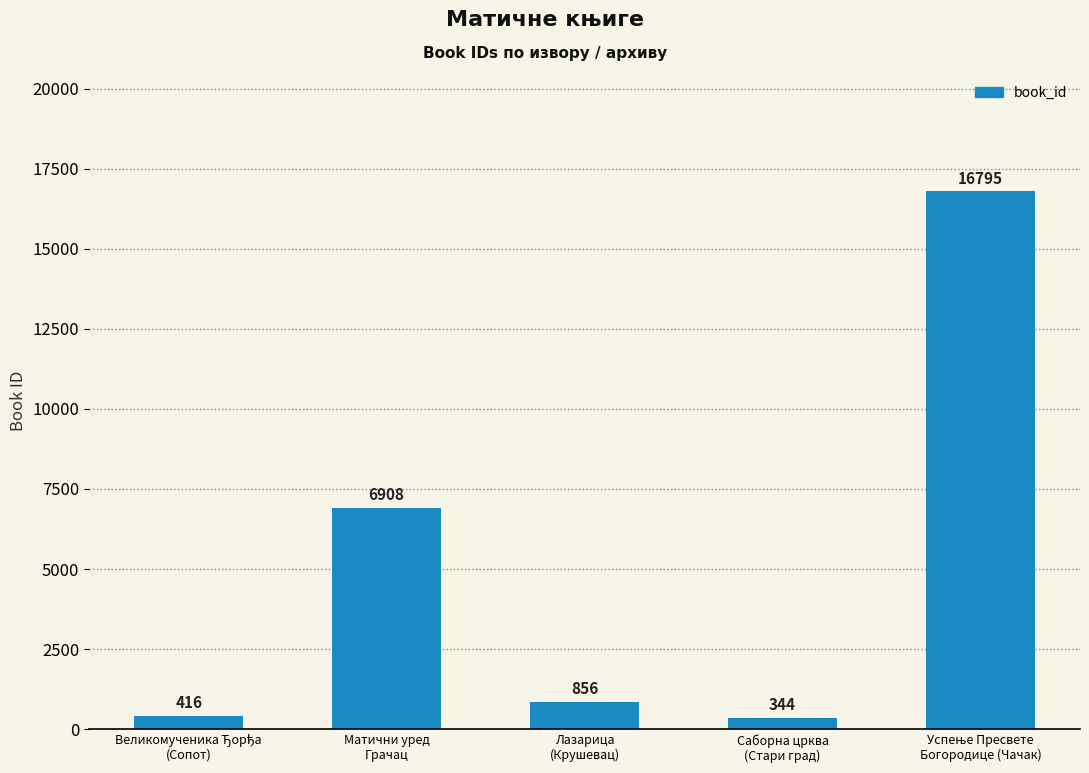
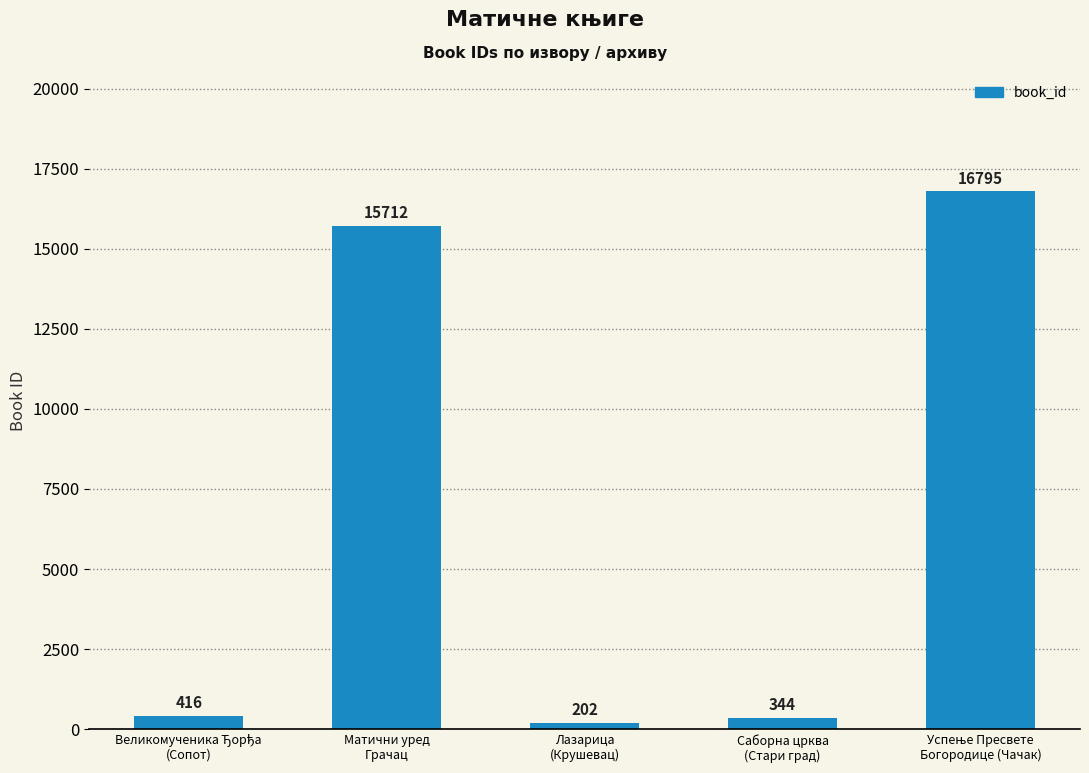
  {
    "Великомученика Ђорђа (Сопот)": 416,
-   "Матични уред Грачац": 6908,
-   "Лазарица (Крушевац)": 856,
+   "Матични уред Грачац": 15712,
+   "Лазарица (Крушевац)": 202,
    "Саборна црква (Стари град)": 344,
    "Успење Пресвете Богородице (Чачак)": 16795
  }
